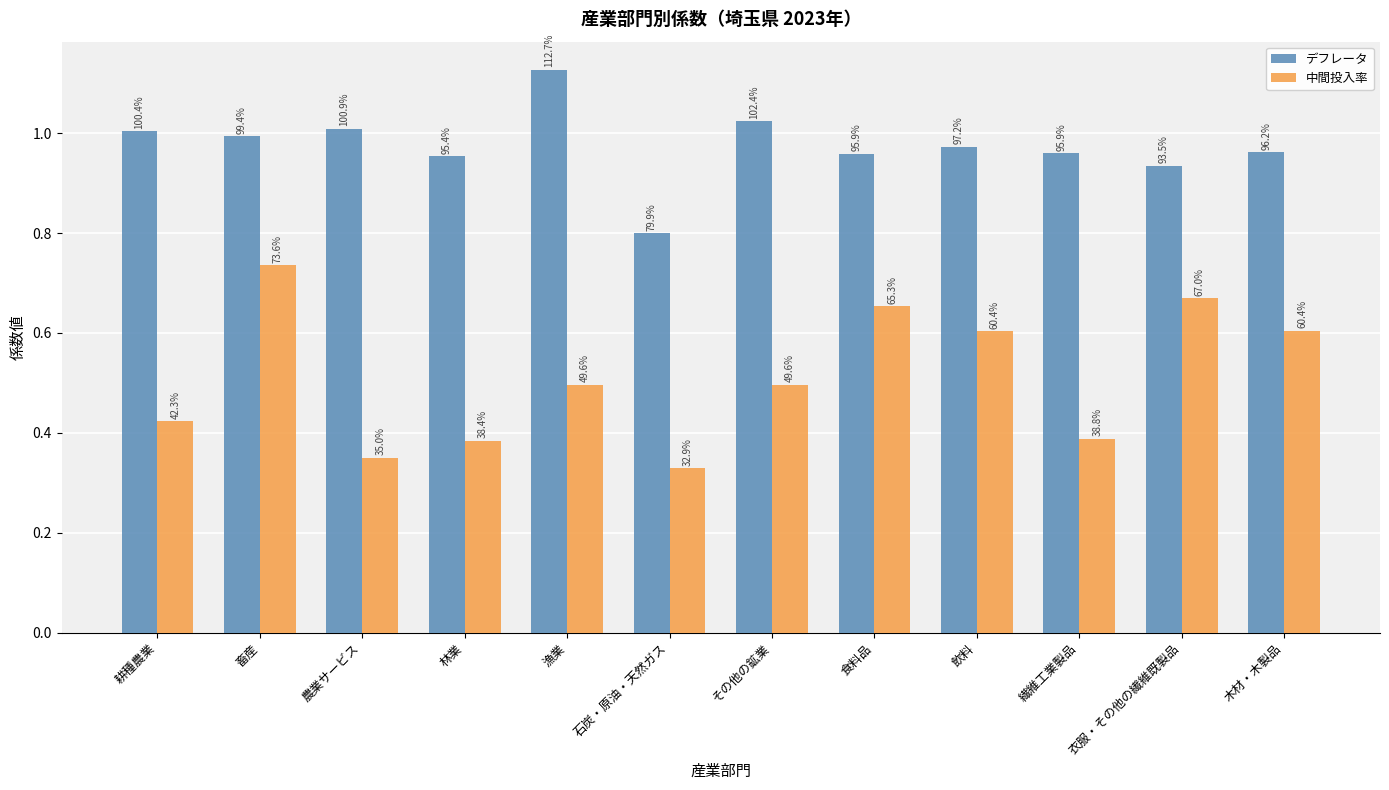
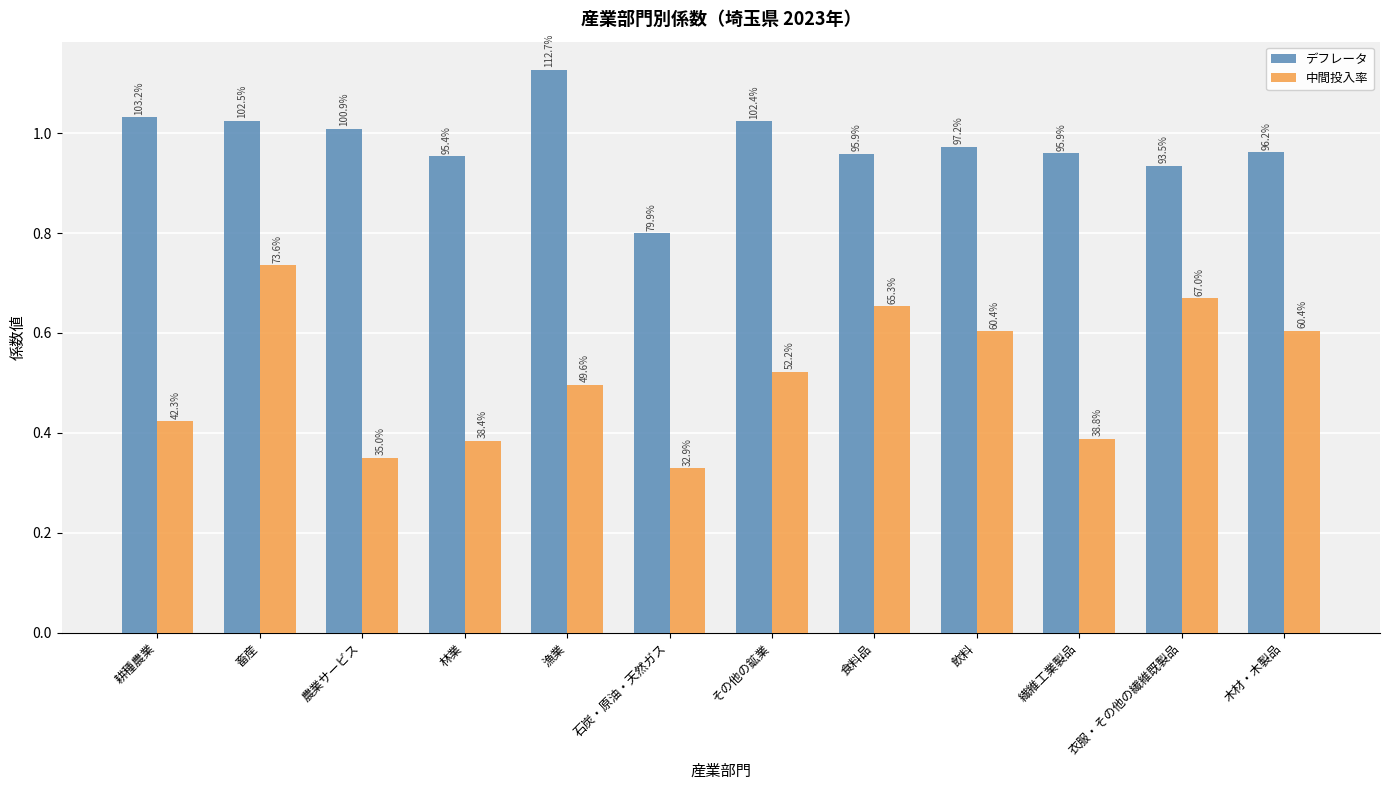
  {
    "デフレータ": {
-     "耕種農業": "100.4%",
-     "畜産": "99.4%",
+     "耕種農業": "103.2%",
+     "畜産": "102.5%",
      "農業サービス": "100.9%",
      "林業": "95.4%",
      "漁業": "112.7%",
      "石炭・原油・天然ガス": "79.9%",
      "その他の鉱業": "102.4%",
      "食料品": "95.9%",
      "飲料": "97.2%",
      "繊維工業製品": "95.9%",
      "衣服・その他の繊維既製品": "93.5%",
      "木材・木製品": "96.2%"
    },
    "中間投入率": {
      "耕種農業": "42.3%",
      "畜産": "73.6%",
      "農業サービス": "35.0%",
      "林業": "38.4%",
      "漁業": "49.6%",
      "石炭・原油・天然ガス": "32.9%",
-     "その他の鉱業": "49.6%",
+     "その他の鉱業": "52.2%",
      "食料品": "65.3%",
      "飲料": "60.4%",
      "繊維工業製品": "38.8%",
      "衣服・その他の繊維既製品": "67.0%",
      "木材・木製品": "60.4%"
    }
  }
